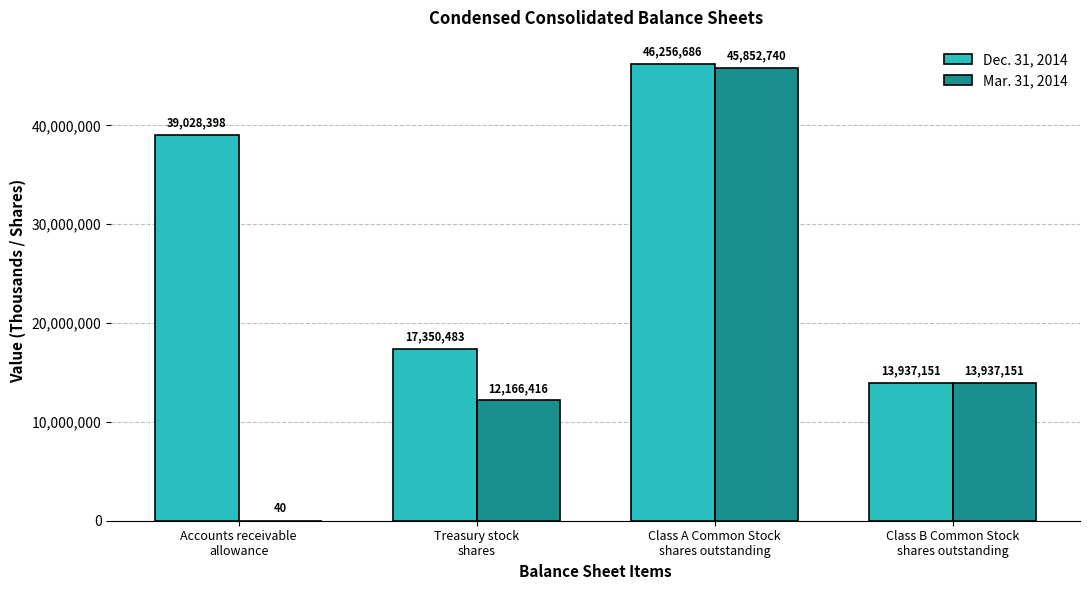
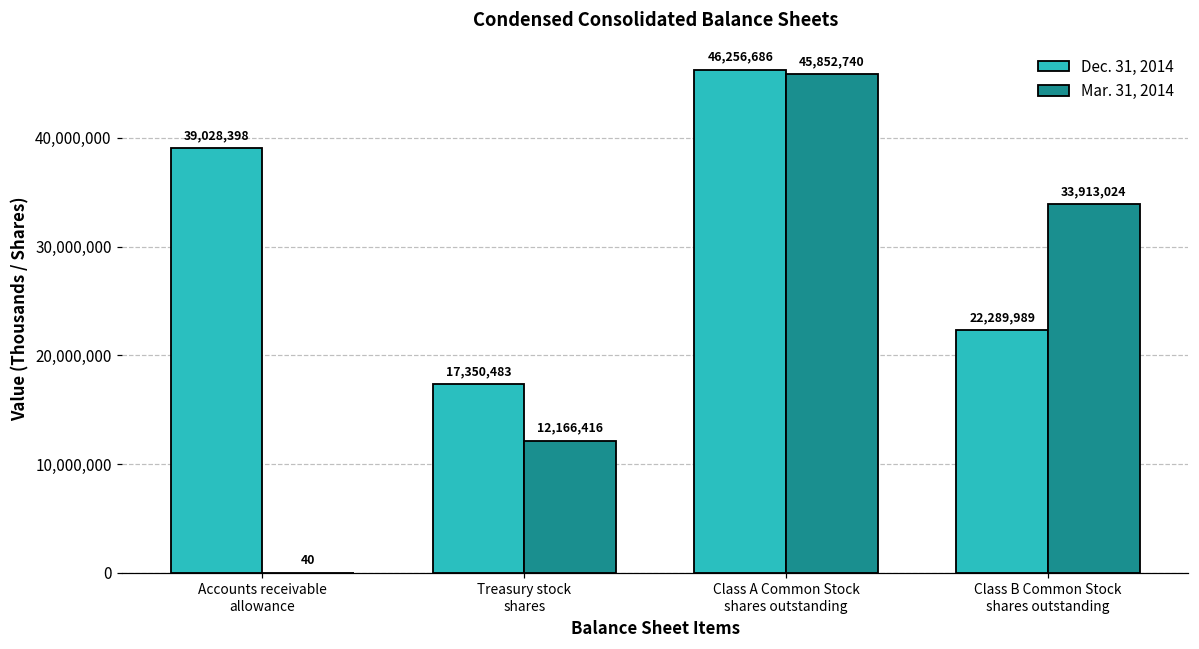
  {
    "Dec. 31, 2014": {
      "Accounts receivable allowance": "39,028,398",
      "Treasury stock shares": "17,350,483",
      "Class A Common Stock shares outstanding": "46,256,686",
-     "Class B Common Stock shares outstanding": "13,937,151"
+     "Class B Common Stock shares outstanding": "22,289,989"
    },
    "Mar. 31, 2014": {
      "Accounts receivable allowance": "40",
      "Treasury stock shares": "12,166,416",
      "Class A Common Stock shares outstanding": "45,852,740",
-     "Class B Common Stock shares outstanding": "13,937,151"
+     "Class B Common Stock shares outstanding": "33,913,024"
    }
  }
